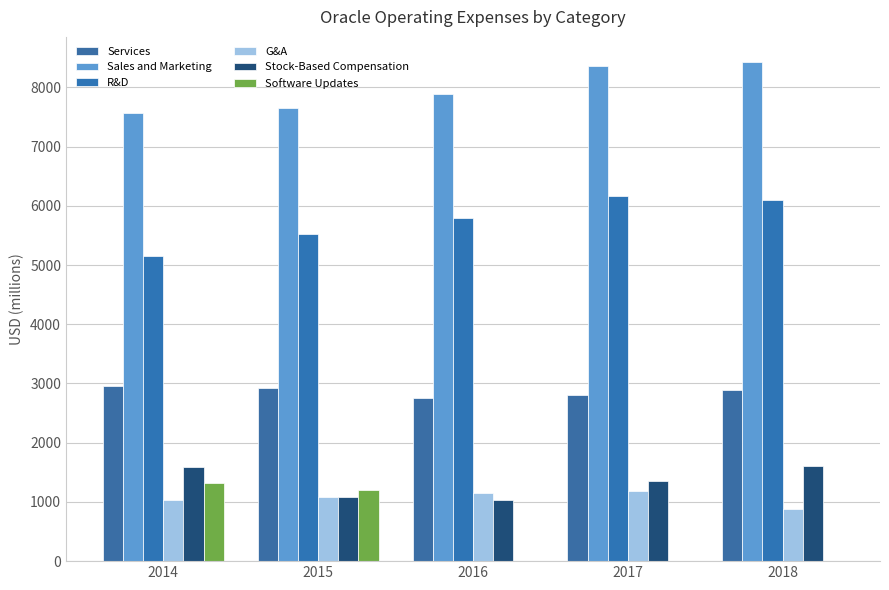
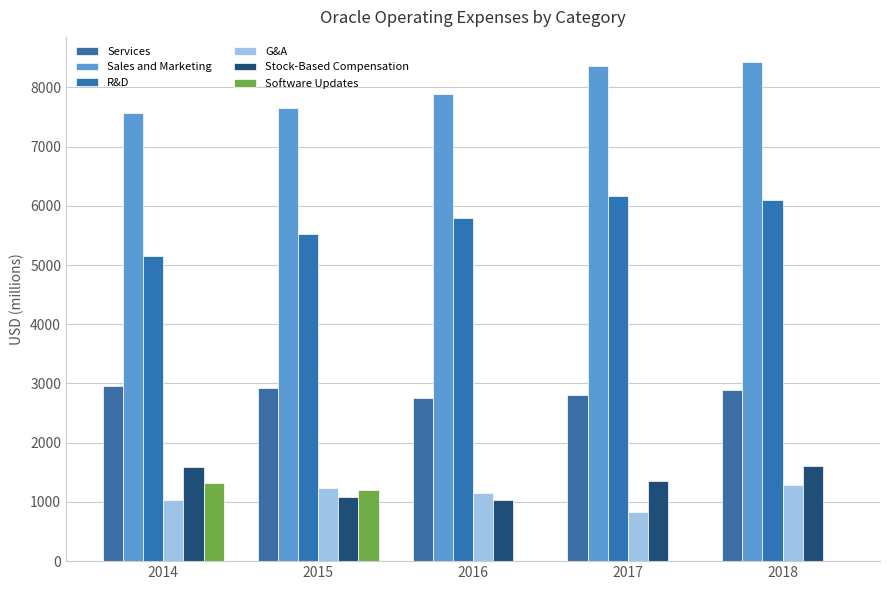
  {
    "Sales and Marketing": {
      "2014": 7600,
      "2015": 7700,
      "2016": 7900,
      "2017": 8400,
      "2018": 8400
    },
    "G&A": {
      "2014": 1000,
-     "2015": 1100,
+     "2015": 1200,
      "2016": 1200,
-     "2017": 1200,
-     "2018": 900
+     "2017": 800,
+     "2018": 1300
    },
    "Stock-Based Compensation": {
      "2014": 1600,
      "2015": 1100,
      "2016": 1000,
      "2017": 1400,
      "2018": 1600
    },
    "Software Updates": {
      "2014": 1300,
      "2015": 1200,
      "2016": 0,
      "2017": 0,
      "2018": 0
    }
  }
